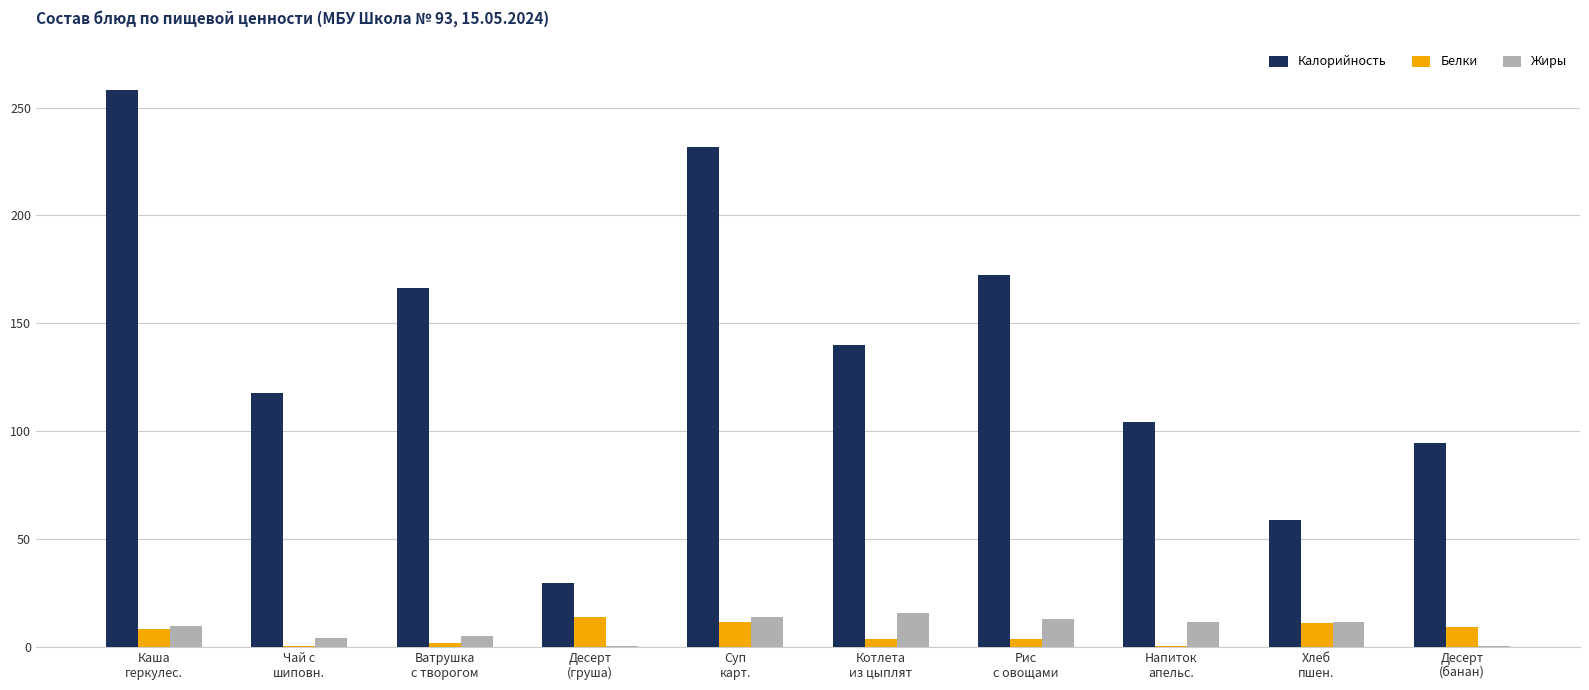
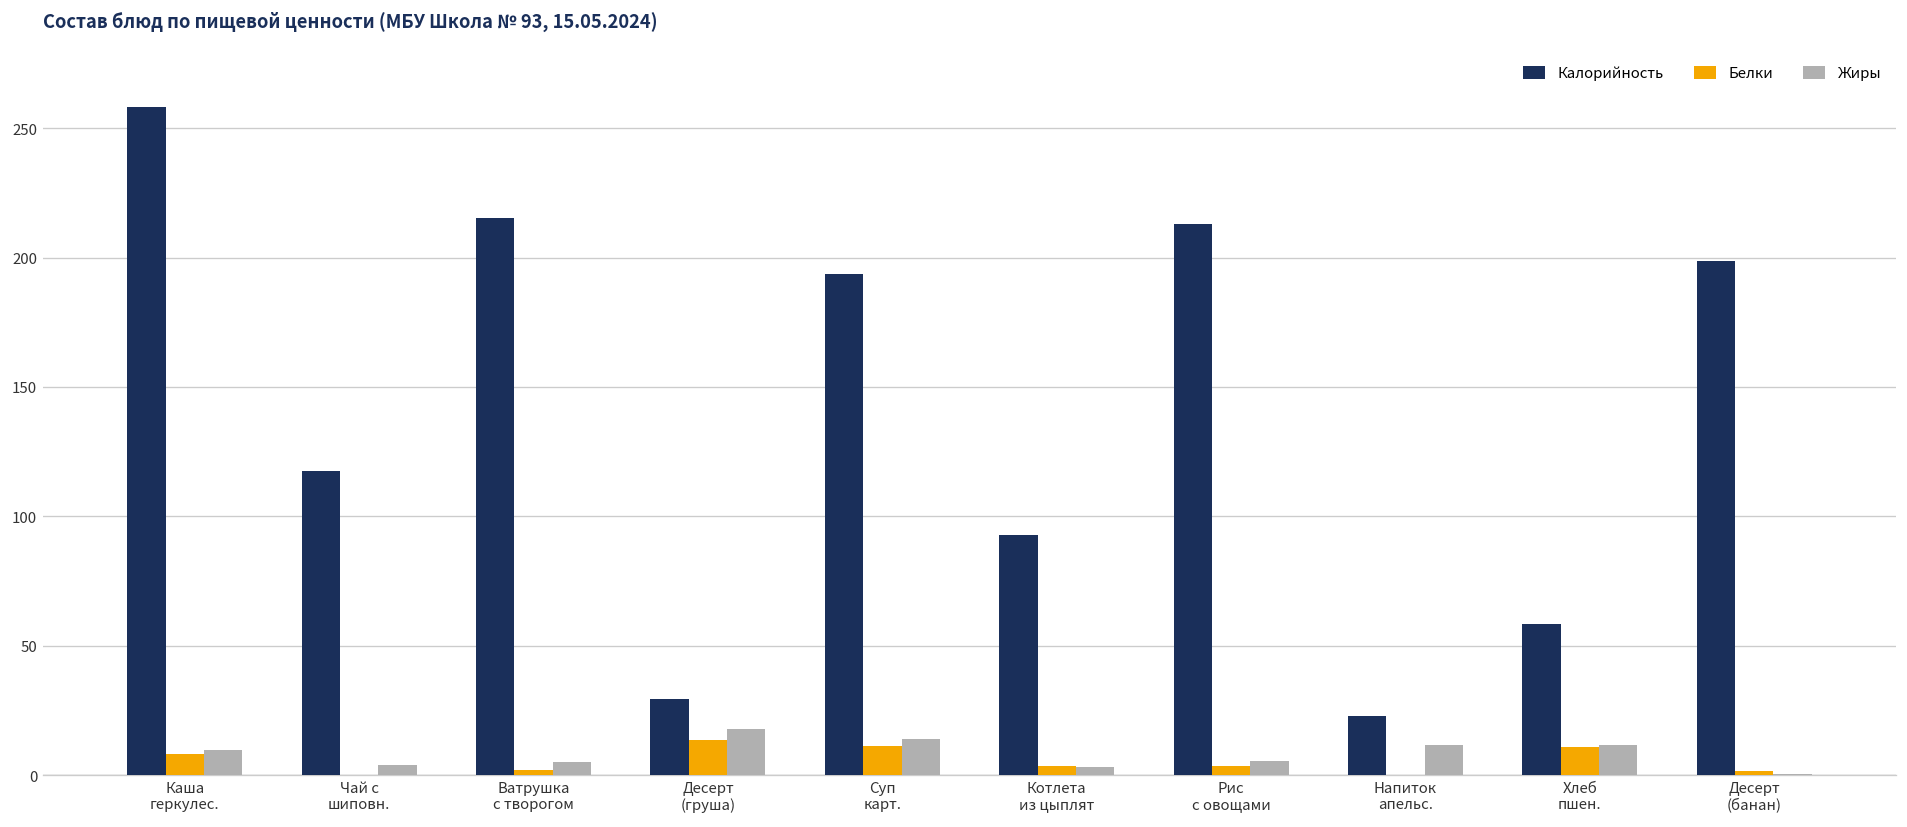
  {
    "Калорийность": {
      "Каша геркулес.": 258,
      "Чай с шиповн.": 118,
-     "Ватрушка с творогом": 166,
+     "Ватрушка с творогом": 215,
      "Десерт (груша)": 30,
-     "Суп карт.": 232,
-     "Котлета из цыплят": 140,
-     "Рис с овощами": 172,
-     "Напиток апельс.": 104,
+     "Суп карт.": 194,
+     "Котлета из цыплят": 93,
+     "Рис с овощами": 213,
+     "Напиток апельс.": 23,
      "Хлеб пшен.": 59,
-     "Десерт (банан)": 95
+     "Десерт (банан)": 199
    },
    "Белки": {
      "Каша геркулес.": 8,
      "Ватрушка с творогом": 2,
      "Десерт (груша)": 14,
      "Суп карт.": 11,
      "Котлета из цыплят": 4,
      "Рис с овощами": 4,
      "Хлеб пшен.": 11,
-     "Десерт (банан)": 9
+     "Десерт (банан)": 2
    },
    "Жиры": {
      "Каша геркулес.": 10,
      "Чай с шиповн.": 4,
      "Ватрушка с творогом": 5,
-     "Десерт (груша)": 0,
+     "Десерт (груша)": 18,
      "Суп карт.": 14,
-     "Котлета из цыплят": 16,
-     "Рис с овощами": 13,
+     "Котлета из цыплят": 3,
+     "Рис с овощами": 6,
      "Напиток апельс.": 11,
      "Хлеб пшен.": 12
    }
  }
